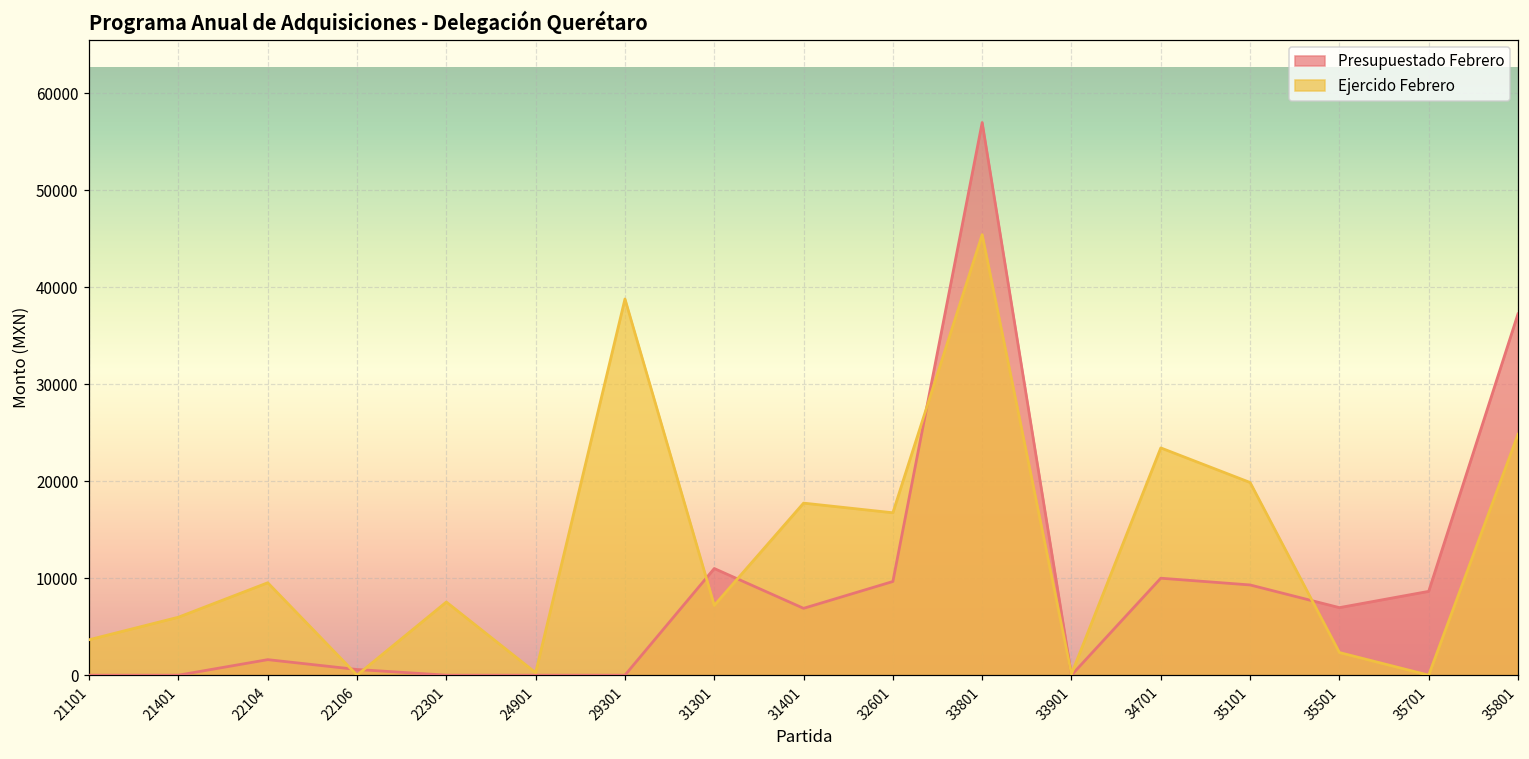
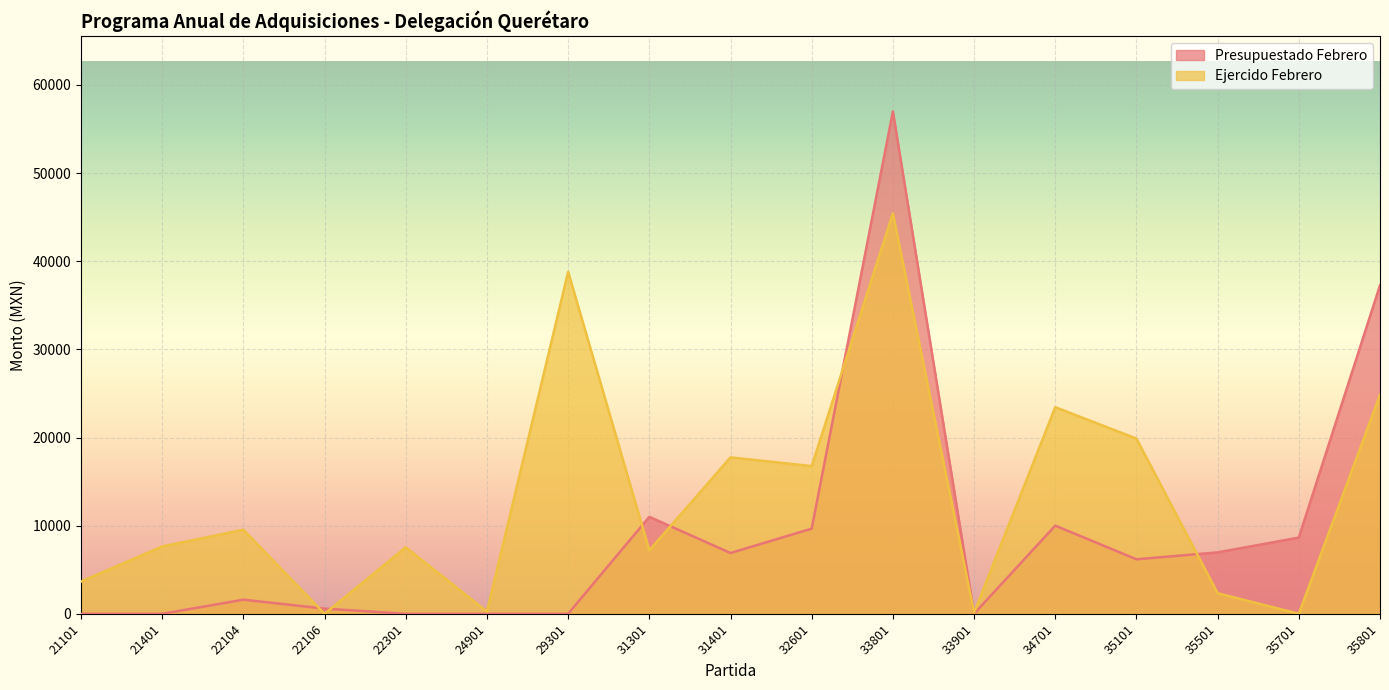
  {
    "Presupuestado Febrero": {
      "21101": 0,
      "21401": 0,
      "22104": 2000,
      "22106": 1000,
      "22301": 0,
      "29301": 0,
      "31301": 11000,
      "31401": 7000,
      "32601": 10000,
      "33801": 57000,
      "34701": 10000,
-     "35101": 9000,
+     "35101": 6000,
      "35501": 7000,
      "35701": 9000,
      "35801": 37000
    },
    "Ejercido Febrero": {
      "21101": 4000,
-     "21401": 6000,
+     "21401": 8000,
      "22104": 10000,
      "22106": 0,
      "22301": 8000,
      "29301": 39000,
      "31301": 7000,
      "31401": 18000,
      "32601": 17000,
      "33801": 45000,
      "34701": 23000,
      "35101": 20000,
      "35501": 2000,
      "35701": 0,
      "35801": 25000
    }
  }
